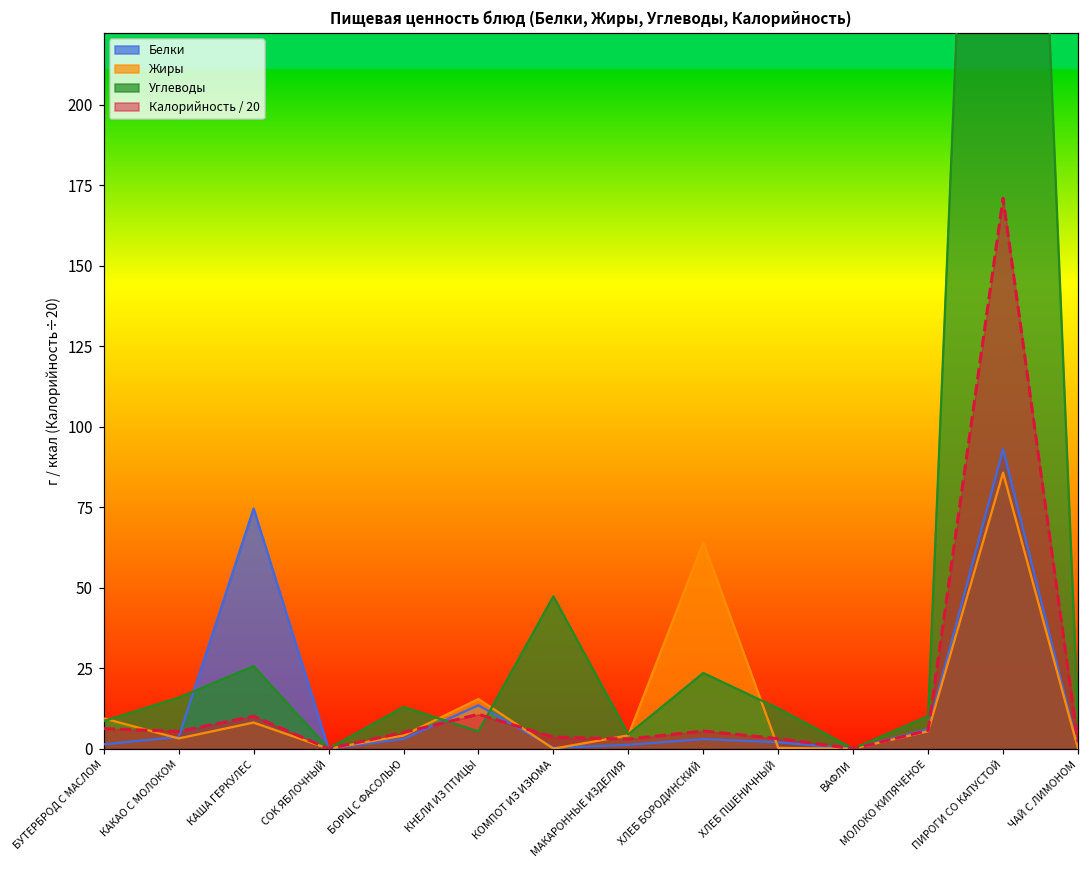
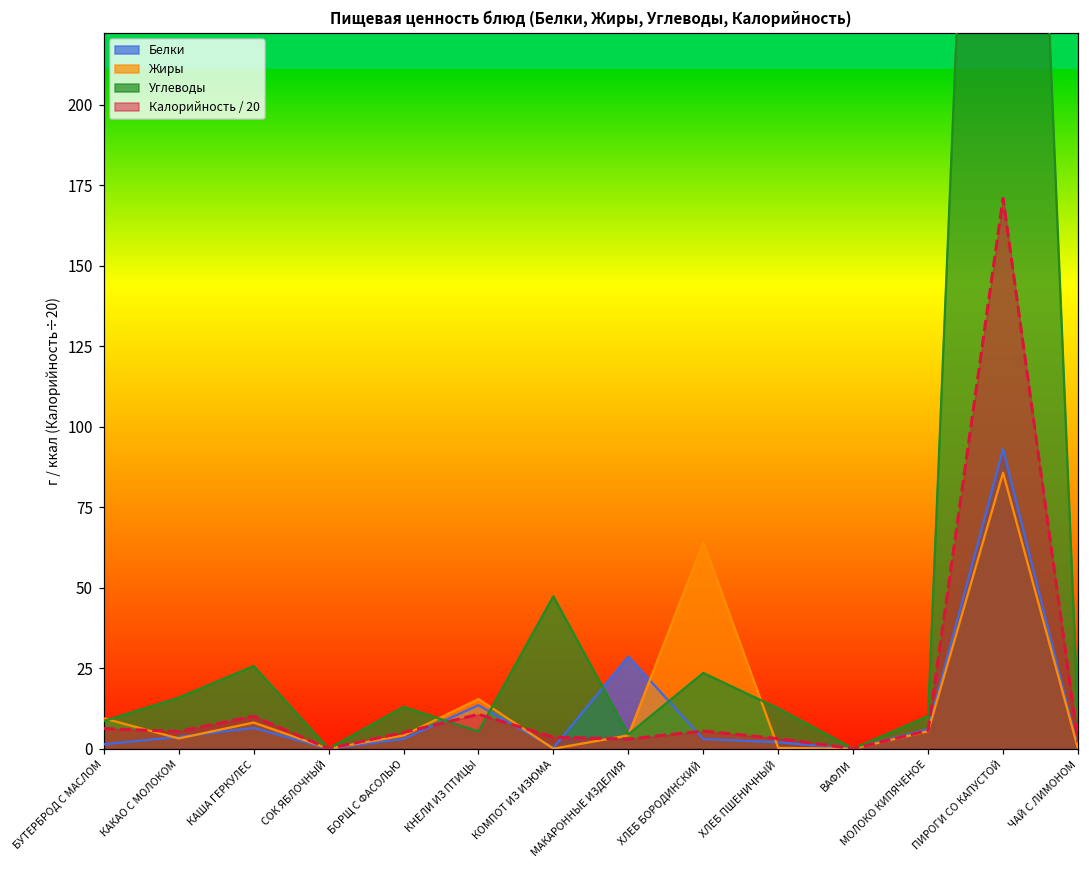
  {
    "Белки": {
      "БУТЕРБРОД С МАСЛОМ": 1,
-     "КАША ГЕРКУЛЕС": 75,
+     "КАША ГЕРКУЛЕС": 6,
      "БОРЩ С ФАСОЛЬЮ": 3,
      "КНЕЛИ ИЗ ПТИЦЫ": 13,
-     "МАКАРОННЫЕ ИЗДЕЛИЯ": 1,
+     "МАКАРОННЫЕ ИЗДЕЛИЯ": 29,
      "ХЛЕБ БОРОДИНСКИЙ": 3,
      "ХЛЕБ ПШЕНИЧНЫЙ": 2,
      "ПИРОГИ СО КАПУСТОЙ": 93
    },
    "Жиры": {
      "БУТЕРБРОД С МАСЛОМ": 9,
      "КАША ГЕРКУЛЕС": 8,
      "БОРЩ С ФАСОЛЬЮ": 4,
      "КНЕЛИ ИЗ ПТИЦЫ": 15,
      "ХЛЕБ БОРОДИНСКИЙ": 64,
      "ХЛЕБ ПШЕНИЧНЫЙ": 0,
      "ПИРОГИ СО КАПУСТОЙ": 86
    },
    "Углеводы": {
      "БУТЕРБРОД С МАСЛОМ": 9,
      "КАКАО С МОЛОКОМ": 16,
      "КАША ГЕРКУЛЕС": 26,
      "БОРЩ С ФАСОЛЬЮ": 13,
      "КНЕЛИ ИЗ ПТИЦЫ": 5,
      "КОМПОТ ИЗ ИЗЮМА": 47,
      "ХЛЕБ БОРОДИНСКИЙ": 24,
      "ХЛЕБ ПШЕНИЧНЫЙ": 13,
      "МОЛОКО КИПЯЧЕНОЕ": 10,
      "ЧАЙ С ЛИМОНОМ": 10
    },
    "Калорийность / 20": {
      "БУТЕРБРОД С МАСЛОМ": 6,
      "КАКАО С МОЛОКОМ": 5,
      "КАША ГЕРКУЛЕС": 10,
      "БОРЩ С ФАСОЛЬЮ": 5,
      "КНЕЛИ ИЗ ПТИЦЫ": 11,
      "КОМПОТ ИЗ ИЗЮМА": 4,
      "МАКАРОННЫЕ ИЗДЕЛИЯ": 3,
      "ХЛЕБ БОРОДИНСКИЙ": 6,
      "ХЛЕБ ПШЕНИЧНЫЙ": 3,
      "ПИРОГИ СО КАПУСТОЙ": 171,
      "ЧАЙ С ЛИМОНОМ": 2
    }
  }
